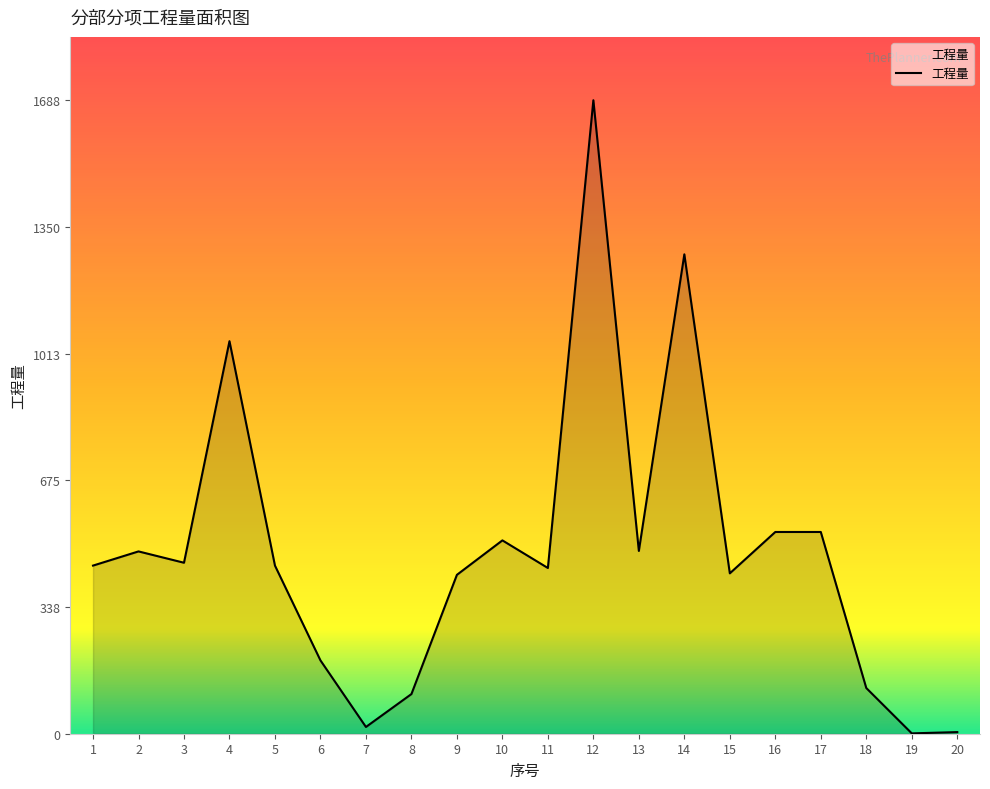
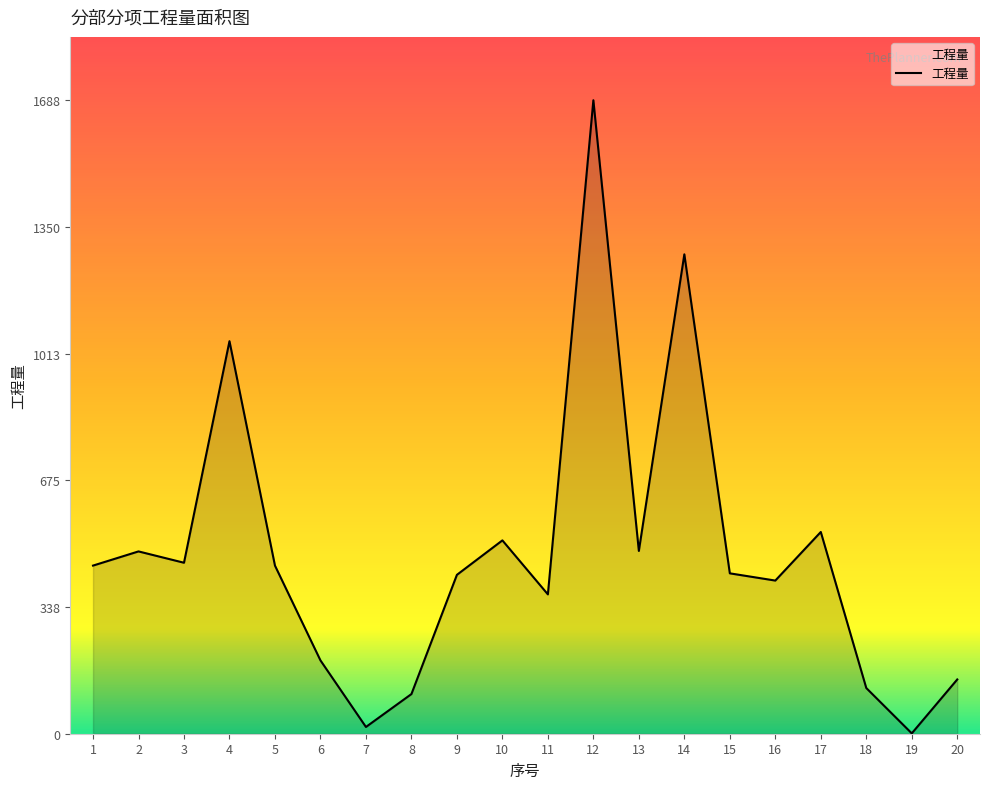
  {
    "1": 450,
    "2": 490,
    "3": 460,
    "4": 1050,
    "5": 450,
    "6": 200,
    "7": 20,
    "8": 110,
    "9": 420,
    "10": 520,
-   "11": 440,
+   "11": 370,
    "12": 1690,
    "13": 490,
    "14": 1280,
    "15": 430,
-   "16": 540,
+   "16": 410,
    "17": 540,
    "18": 120,
    "19": 0,
-   "20": 0
+   "20": 140
  }
